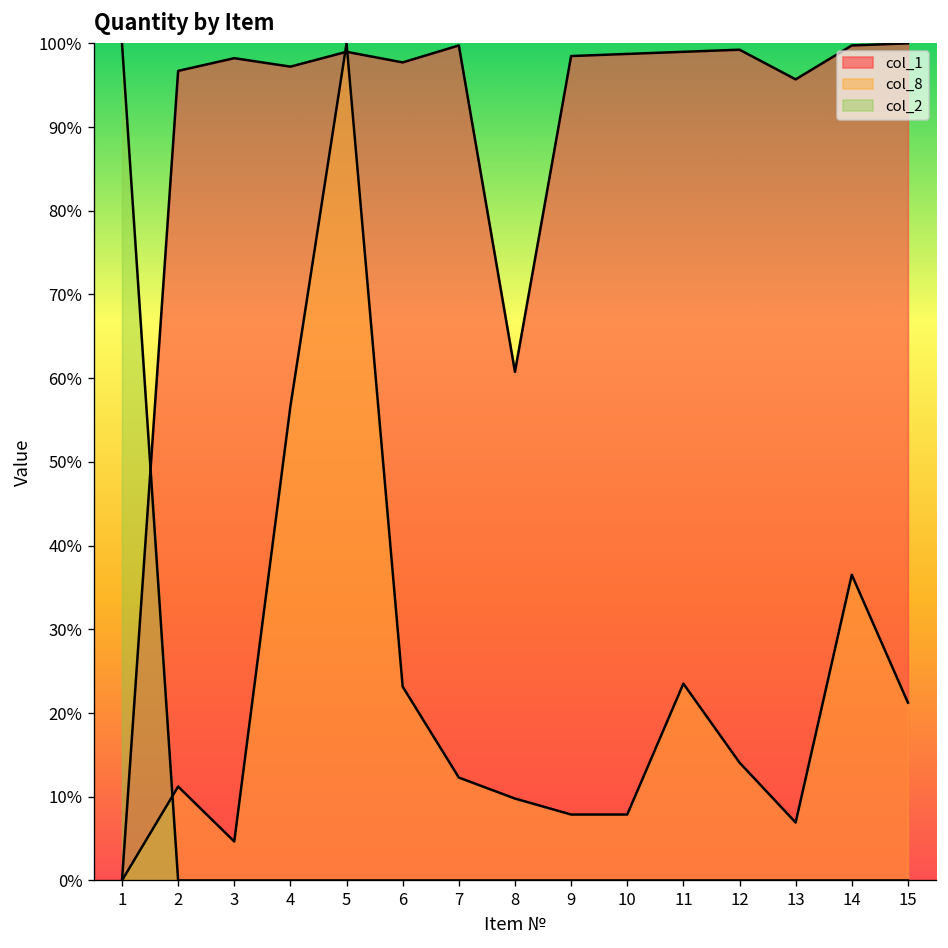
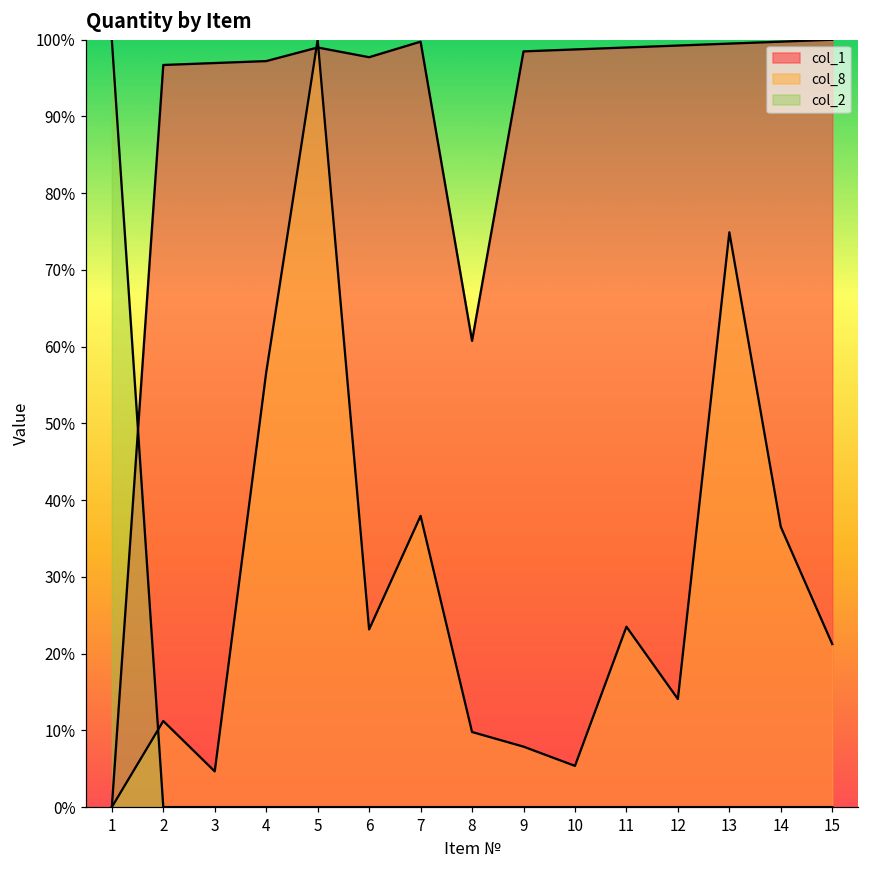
  {
    "col_1": {
      "2": "97%",
-     "3": "98%",
+     "3": "97%",
      "4": "97%",
      "5": "99%",
      "6": "98%",
      "7": "100%",
      "8": "61%",
      "9": "98%",
      "10": "99%",
      "11": "99%",
      "12": "99%",
-     "13": "96%",
+     "13": "99%",
      "14": "100%",
      "15": "100%"
    },
    "col_8": {
      "2": "11%",
      "3": "5%",
      "4": "57%",
      "5": "100%",
      "6": "23%",
-     "7": "12%",
+     "7": "38%",
      "8": "10%",
      "9": "8%",
-     "10": "8%",
+     "10": "5%",
      "11": "24%",
      "12": "14%",
-     "13": "7%",
+     "13": "75%",
      "14": "37%",
      "15": "21%"
    },
    "col_2": {
      "1": "100%",
      "2": "0%",
      "3": "0%",
      "4": "0%",
      "5": "0%",
      "6": "0%",
      "7": "0%",
      "8": "0%",
      "9": "0%",
      "10": "0%",
      "11": "0%",
      "12": "0%",
      "13": "0%",
      "14": "0%",
      "15": "0%"
    }
  }
